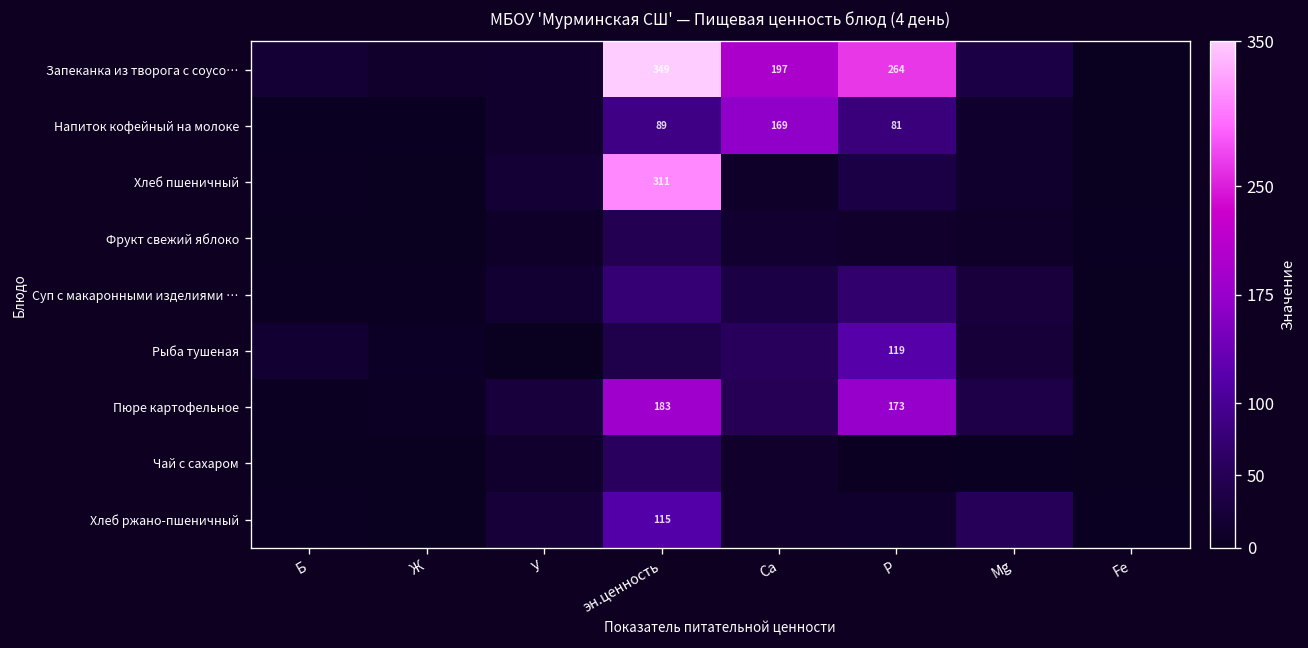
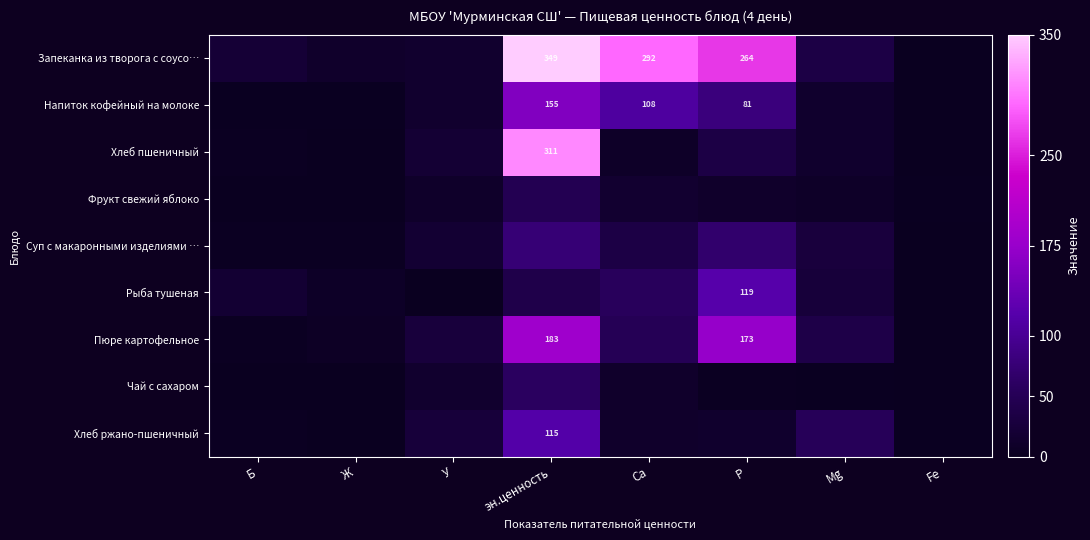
  {
    "Запеканка из творога с соусо…": {
      "эн.ценность": 349,
-     "Са": 197,
+     "Са": 292,
      "Р": 264
    },
    "Напиток кофейный на молоке": {
-     "эн.ценность": 89,
-     "Са": 169,
+     "эн.ценность": 155,
+     "Са": 108,
      "Р": 81
    },
    "Хлеб пшеничный": {
      "эн.ценность": 311
    },
    "Рыба тушеная": {
      "Р": 119
    },
    "Пюре картофельное": {
      "эн.ценность": 183,
      "Р": 173
    },
    "Хлеб ржано-пшеничный": {
      "эн.ценность": 115
    }
  }
